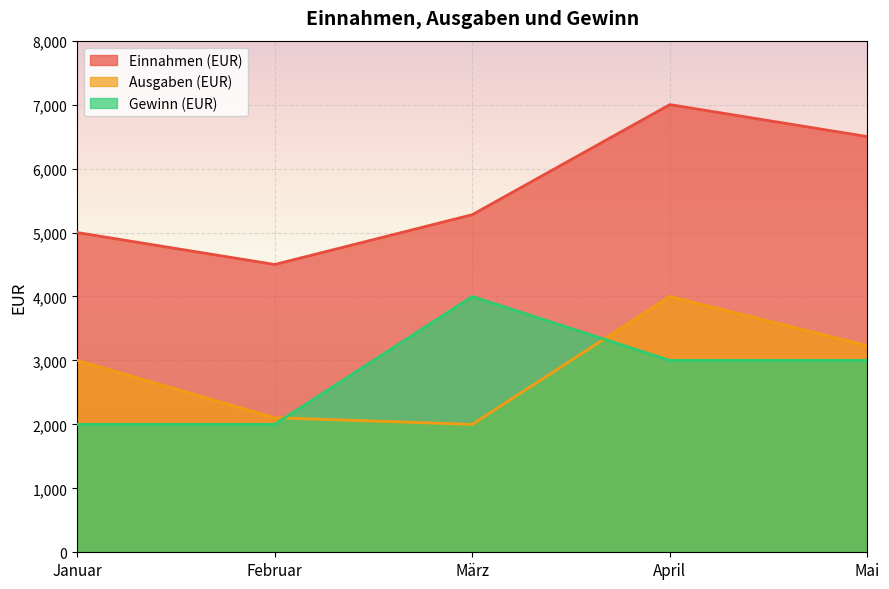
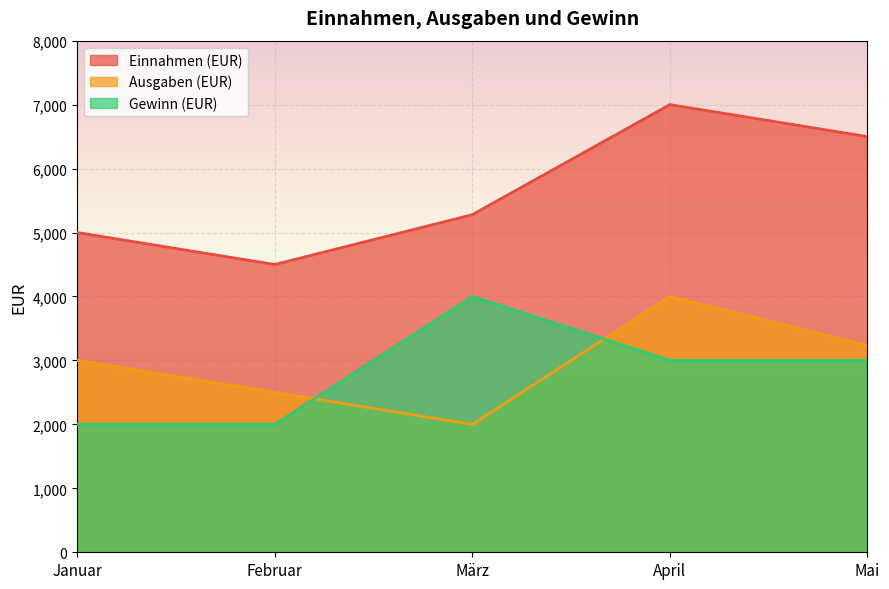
  {
    "Einnahmen (EUR)": {
      "Januar": "5,000",
      "Februar": "4,500",
      "März": "5,300",
      "April": "7,000",
      "Mai": "6,500"
    },
    "Ausgaben (EUR)": {
      "Januar": "3,000",
-     "Februar": "2,100",
+     "Februar": "2,500",
      "März": "2,000",
      "April": "4,000",
      "Mai": "3,200"
    },
    "Gewinn (EUR)": {
      "Januar": "2,000",
      "Februar": "2,000",
      "März": "4,000",
      "April": "3,000",
      "Mai": "3,000"
    }
  }
